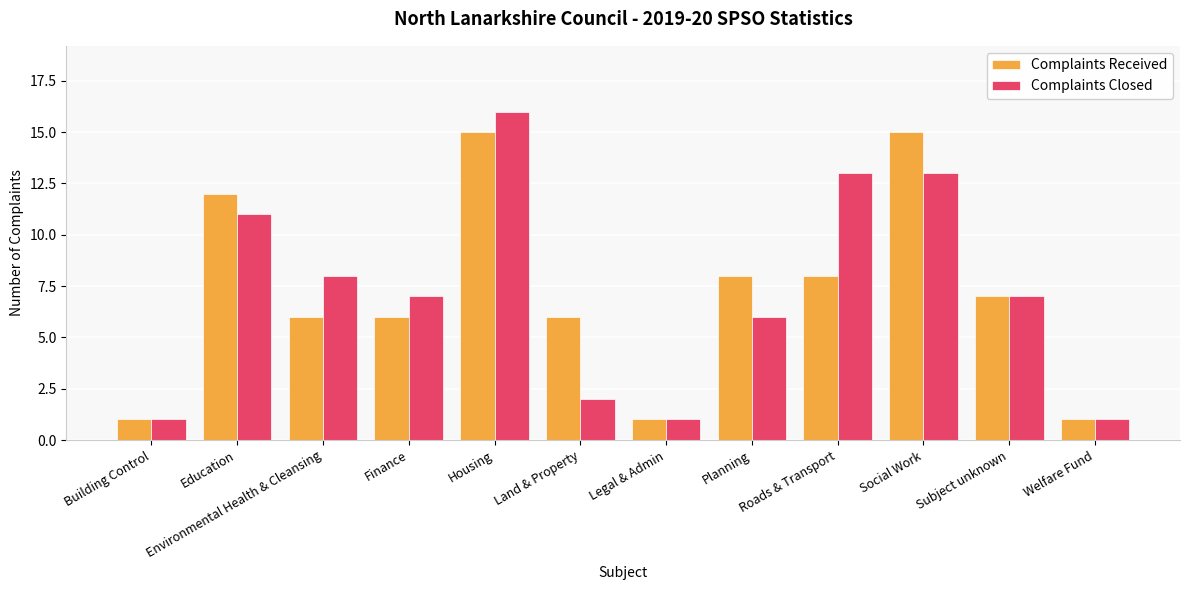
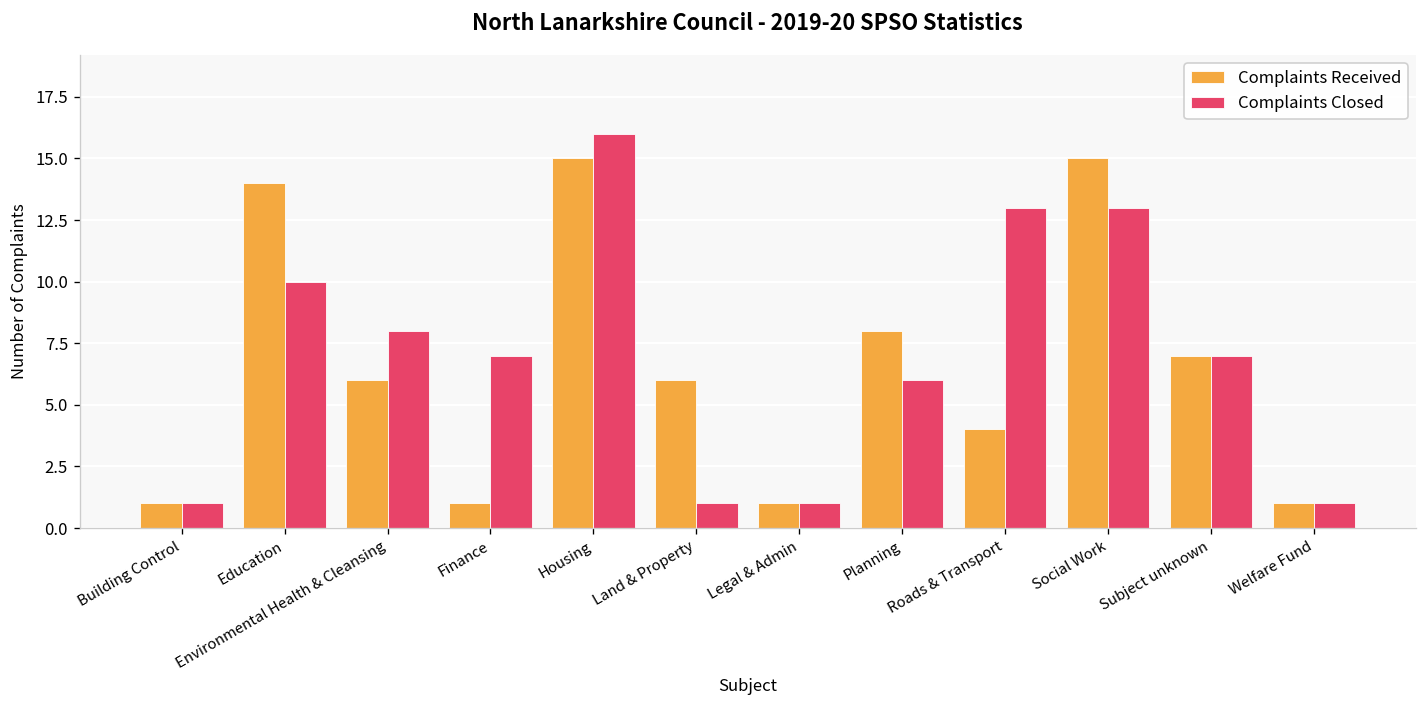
  {
    "Complaints Received": {
      "Building Control": 1,
-     "Education": 12,
+     "Education": 14,
      "Environmental Health & Cleansing": 6,
-     "Finance": 6,
+     "Finance": 1,
      "Housing": 15,
      "Land & Property": 6,
      "Legal & Admin": 1,
      "Planning": 8,
-     "Roads & Transport": 8,
+     "Roads & Transport": 4,
      "Social Work": 15,
      "Subject unknown": 7,
      "Welfare Fund": 1
    },
    "Complaints Closed": {
      "Building Control": 1,
-     "Education": 11,
+     "Education": 10,
      "Environmental Health & Cleansing": 8,
      "Finance": 7,
      "Housing": 16,
-     "Land & Property": 2,
+     "Land & Property": 1,
      "Legal & Admin": 1,
      "Planning": 6,
      "Roads & Transport": 13,
      "Social Work": 13,
      "Subject unknown": 7,
      "Welfare Fund": 1
    }
  }
